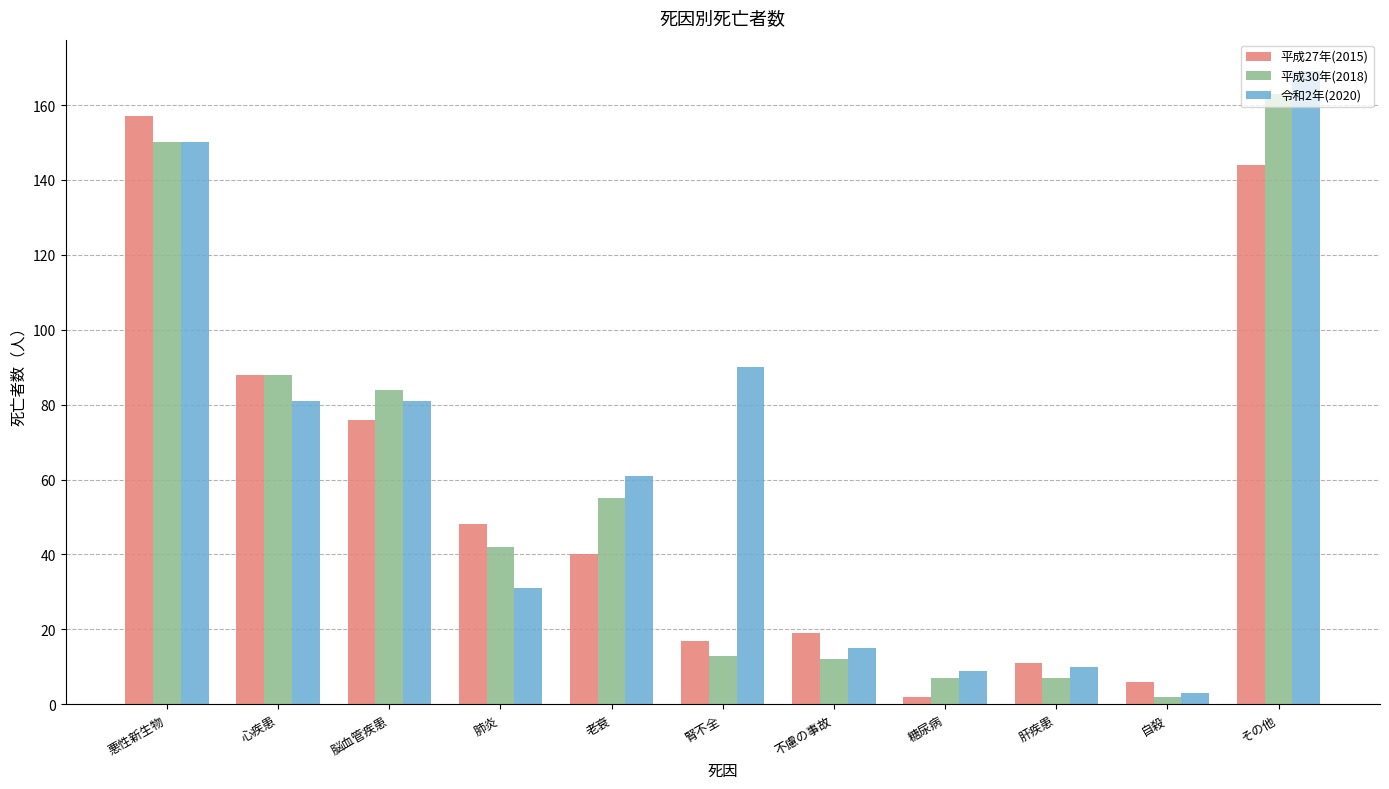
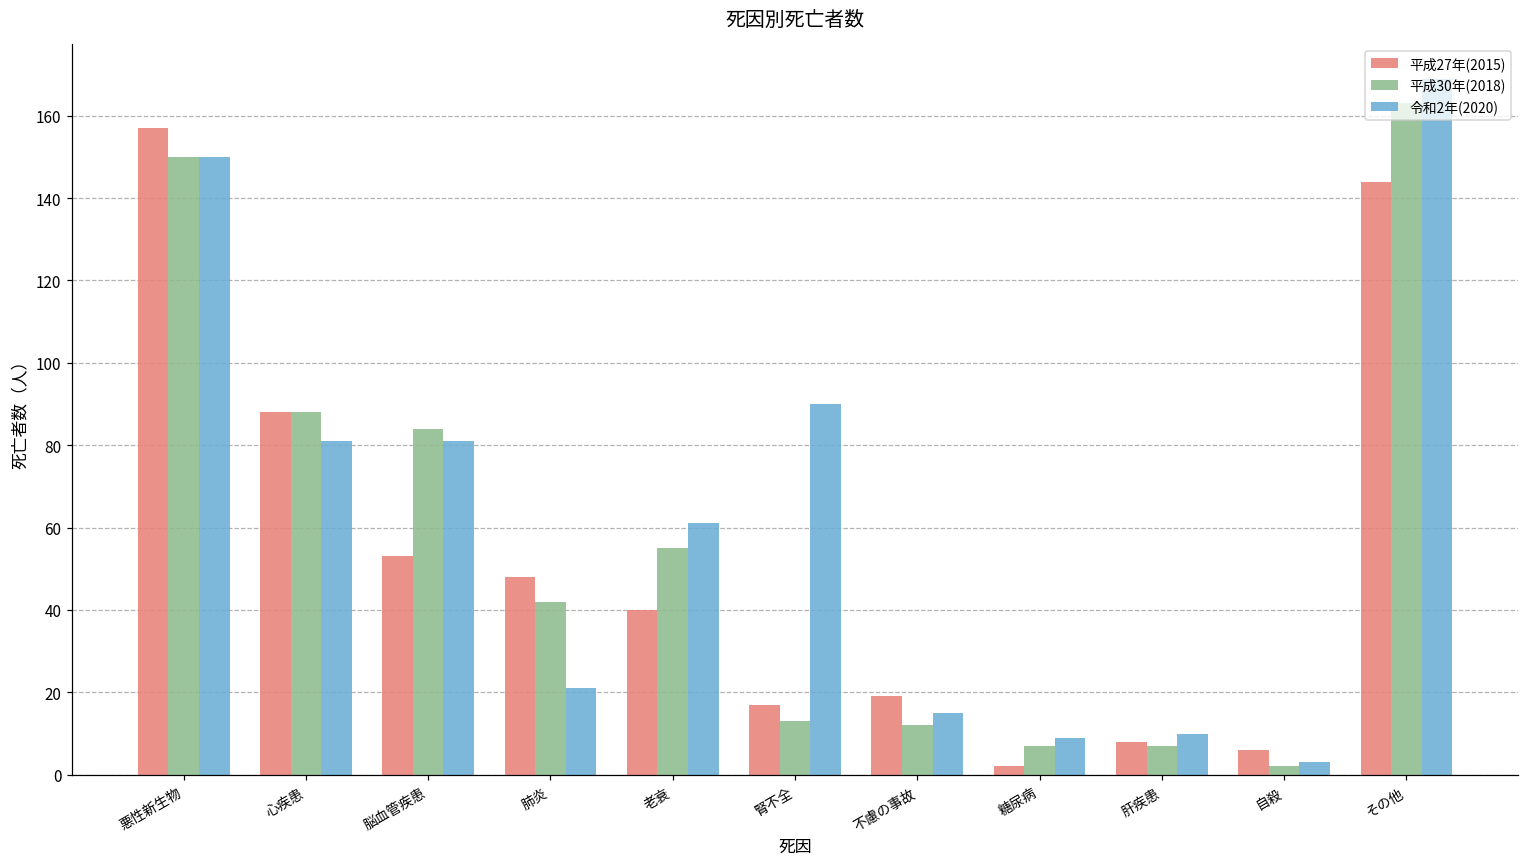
  {
    "平成27年(2015)": {
      "悪性新生物": 157,
      "心疾患": 88,
-     "脳血管疾患": 76,
+     "脳血管疾患": 53,
      "肺炎": 48,
      "老衰": 40,
      "腎不全": 17,
      "不慮の事故": 19,
      "糖尿病": 2,
-     "肝疾患": 11,
+     "肝疾患": 8,
      "自殺": 6,
      "その他": 144
    },
    "平成30年(2018)": {
      "悪性新生物": 150,
      "心疾患": 88,
      "脳血管疾患": 84,
      "肺炎": 42,
      "老衰": 55,
      "腎不全": 13,
      "不慮の事故": 12,
      "糖尿病": 7,
      "肝疾患": 7,
      "自殺": 2
    },
    "令和2年(2020)": {
      "悪性新生物": 150,
      "心疾患": 81,
      "脳血管疾患": 81,
-     "肺炎": 31,
+     "肺炎": 21,
      "老衰": 61,
      "腎不全": 90,
      "不慮の事故": 15,
      "糖尿病": 9,
      "肝疾患": 10,
      "自殺": 3
    }
  }
